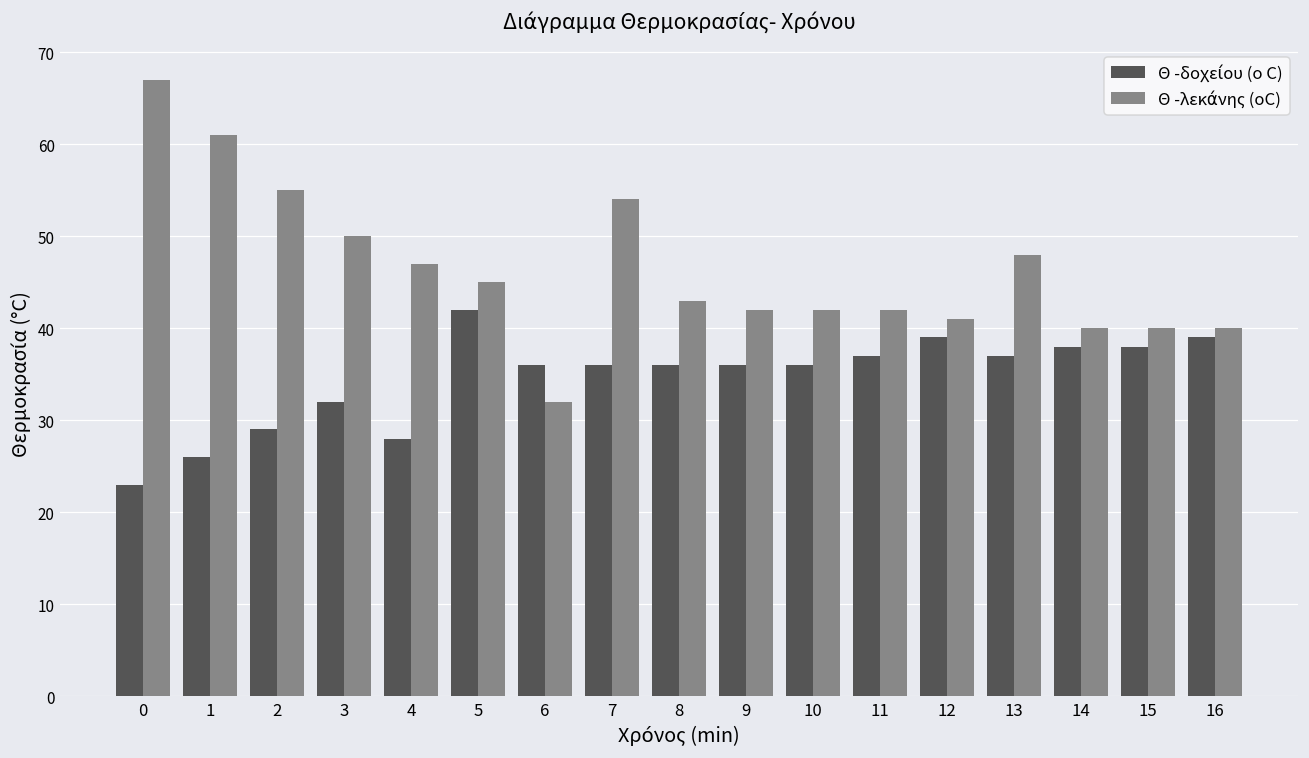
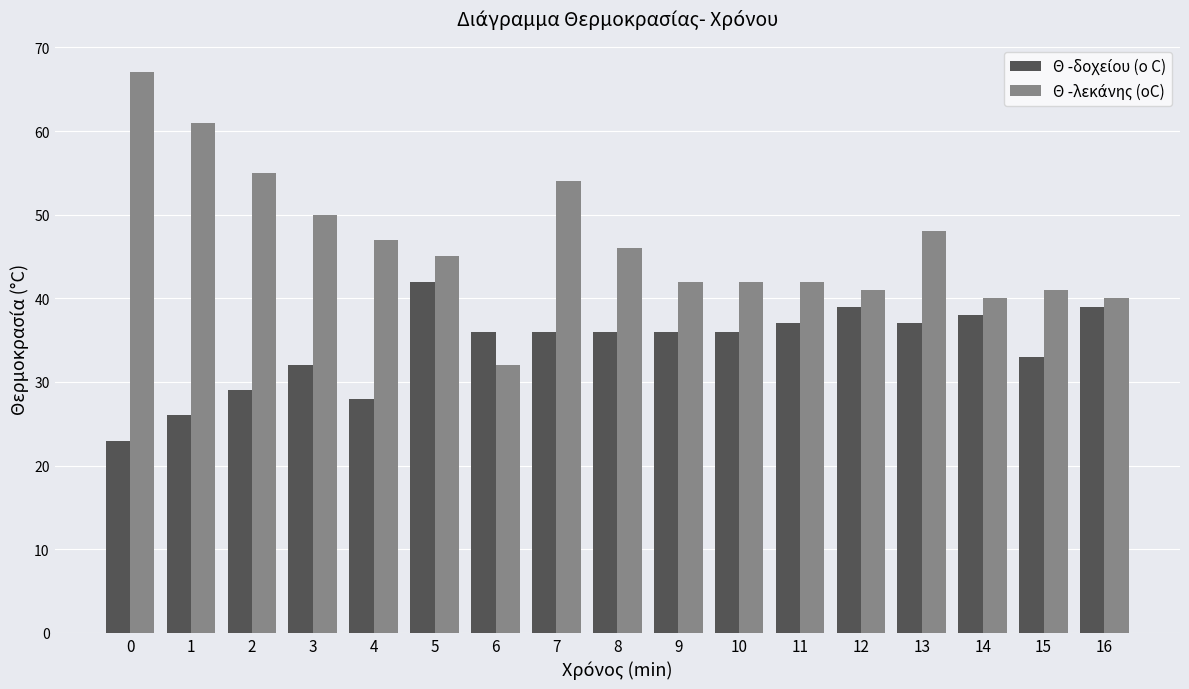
  {
    "Θ -δοχείου (o C)": {
      "0": 23,
      "1": 26,
      "2": 29,
      "3": 32,
      "4": 28,
      "5": 42,
      "6": 36,
      "7": 36,
      "8": 36,
      "9": 36,
      "10": 36,
      "11": 37,
      "12": 39,
      "13": 37,
      "14": 38,
-     "15": 38,
+     "15": 33,
      "16": 39
    },
    "Θ -λεκάνης (οC)": {
      "0": 67,
      "1": 61,
      "2": 55,
      "3": 50,
      "4": 47,
      "5": 45,
      "6": 32,
      "7": 54,
-     "8": 43,
+     "8": 46,
      "9": 42,
      "10": 42,
      "11": 42,
      "12": 41,
      "13": 48,
      "14": 40,
-     "15": 40,
+     "15": 41,
      "16": 40
    }
  }
